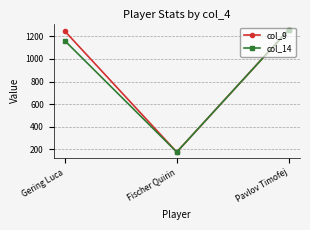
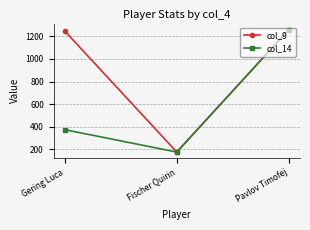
  {
    "col_9": {
      "Gering Luca": 1250
    },
    "col_14": {
-     "Gering Luca": 1160
+     "Gering Luca": 380
    }
  }
